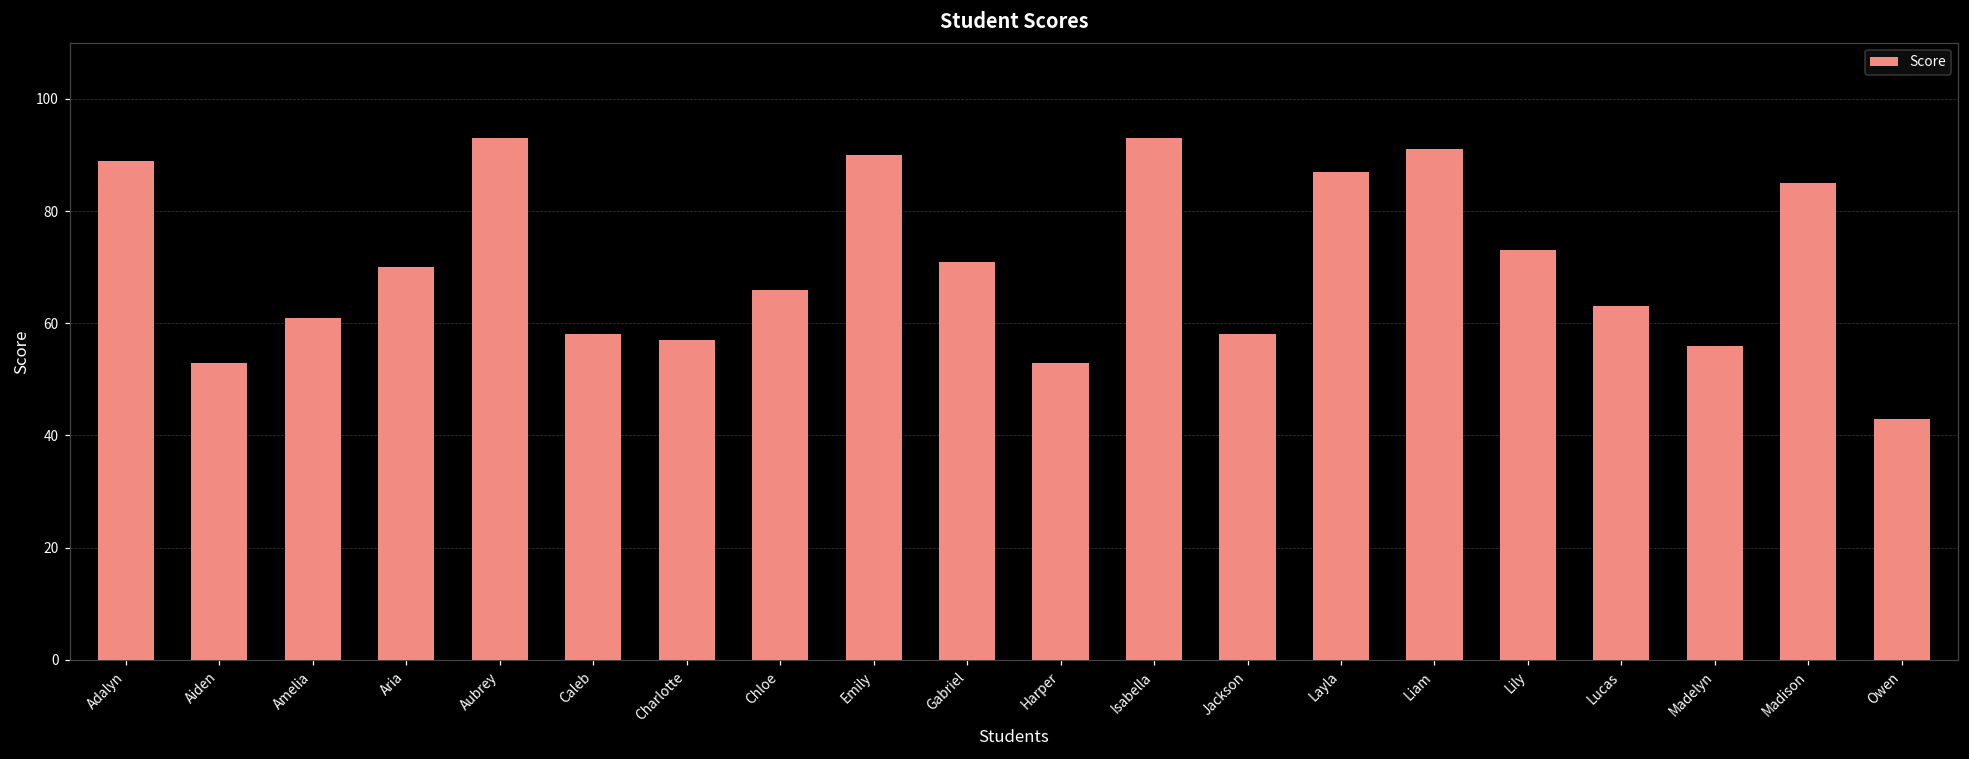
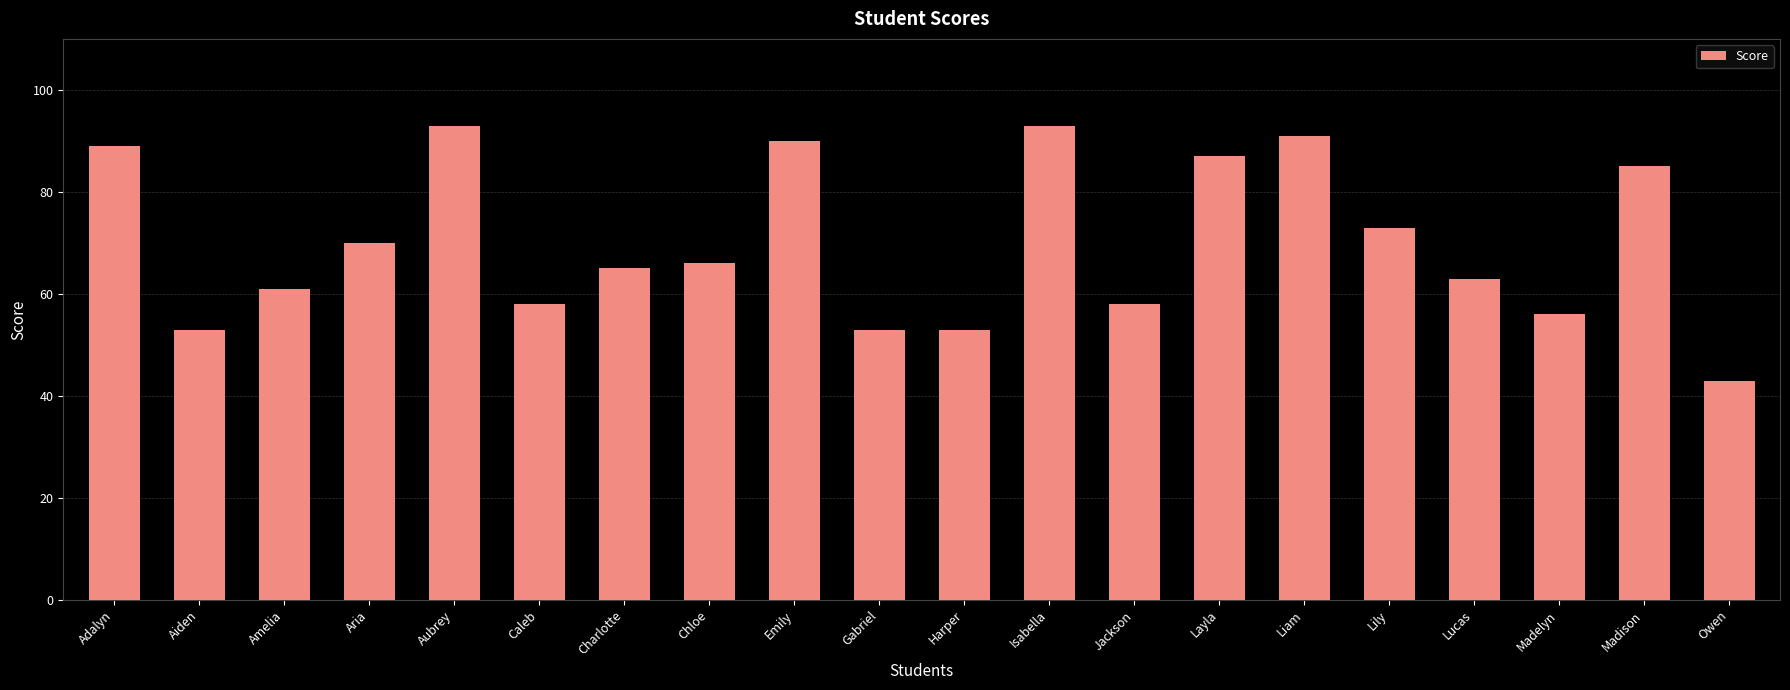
  {
    "Adalyn": 89,
    "Aiden": 53,
    "Amelia": 61,
    "Aria": 70,
    "Aubrey": 93,
    "Caleb": 58,
-   "Charlotte": 57,
+   "Charlotte": 65,
    "Chloe": 66,
    "Emily": 90,
-   "Gabriel": 71,
+   "Gabriel": 53,
    "Harper": 53,
    "Isabella": 93,
    "Jackson": 58,
    "Layla": 87,
    "Liam": 91,
    "Lily": 73,
    "Lucas": 63,
    "Madelyn": 56,
    "Madison": 85,
    "Owen": 43
  }
